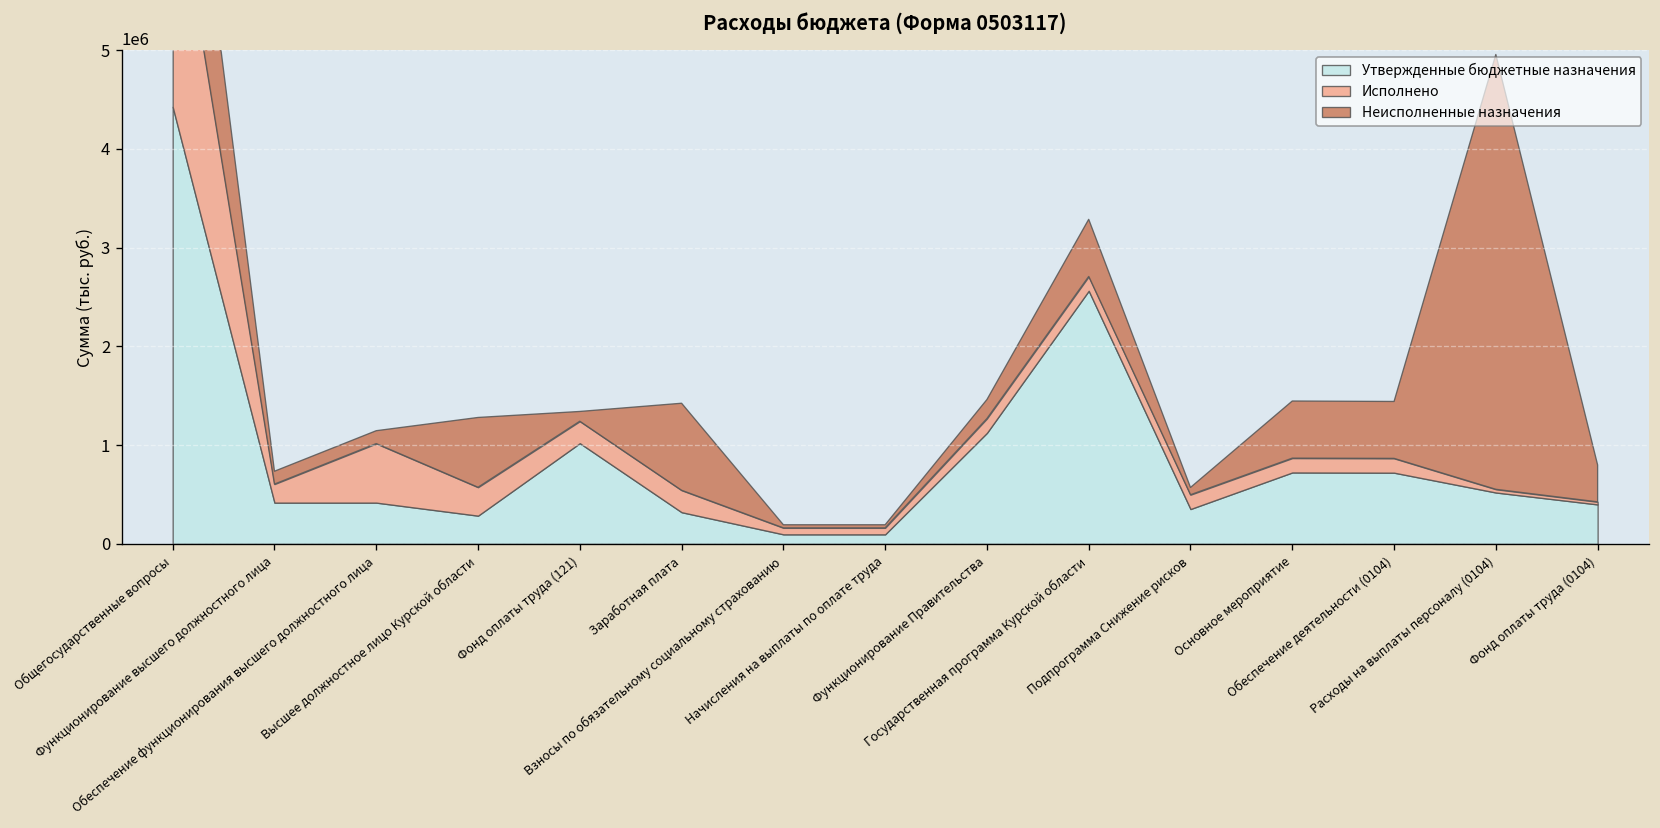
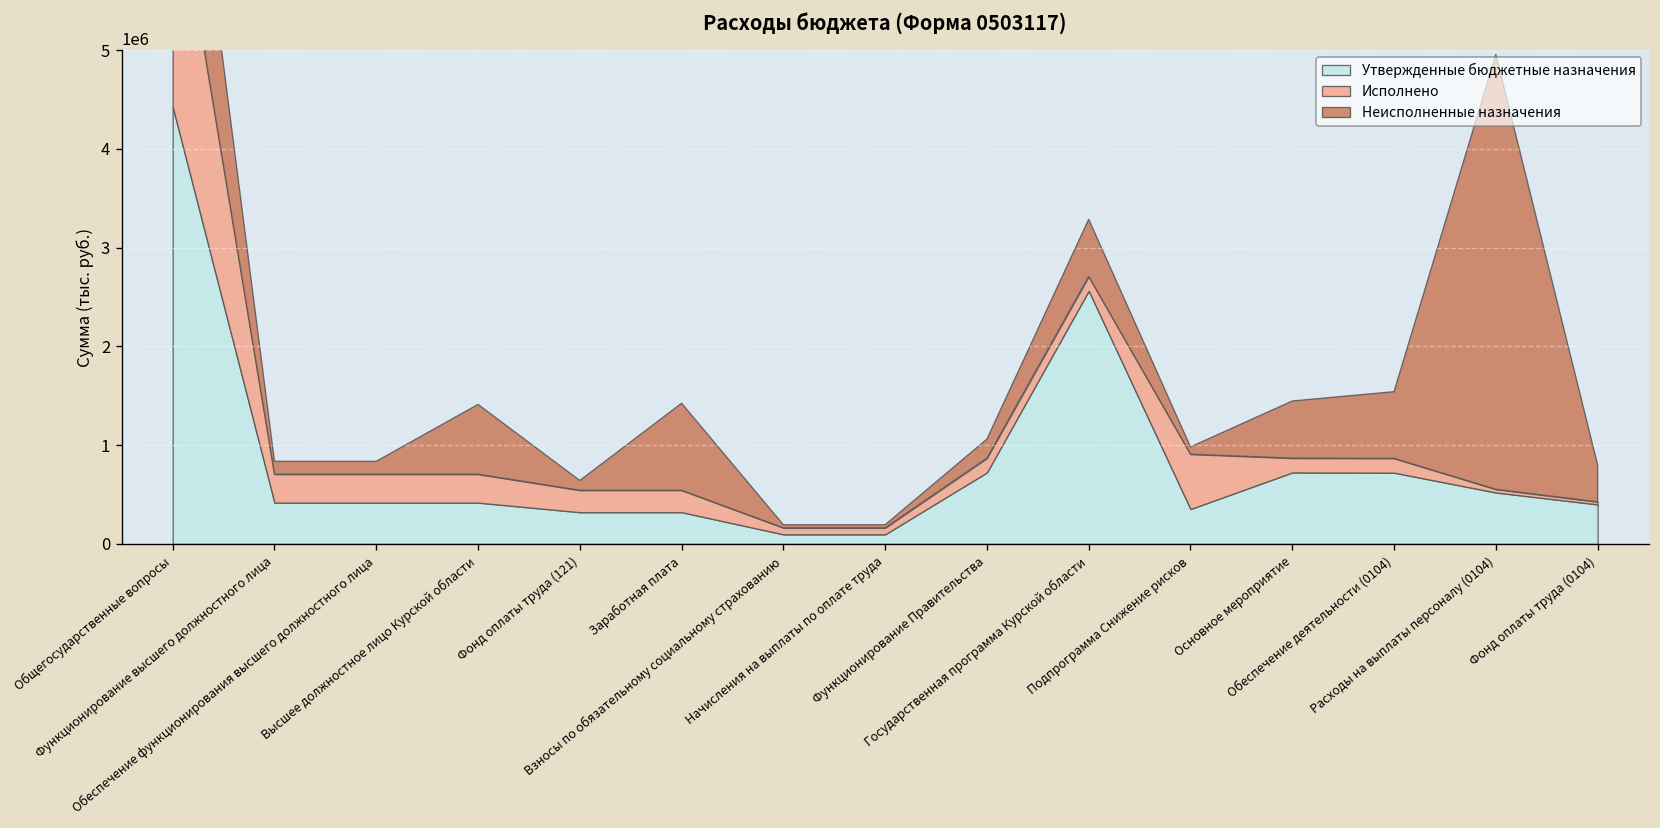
  {
    "Утвержденные бюджетные назначения": {
      "Общегосударственные вопросы": 4400000,
      "Функционирование высшего должностного лица": 400000,
      "Обеспечение функционирования высшего должностного лица": 400000,
-     "Высшее должностное лицо Курской области": 300000,
-     "Фонд оплаты труда (121)": 1000000,
+     "Высшее должностное лицо Курской области": 400000,
+     "Фонд оплаты труда (121)": 300000,
      "Заработная плата": 300000,
      "Взносы по обязательному социальному страхованию": 100000,
      "Начисления на выплаты по оплате труда": 100000,
-     "Функционирование Правительства": 1100000,
+     "Функционирование Правительства": 700000,
      "Государственная программа Курской области": 2600000,
      "Подпрограмма Снижение рисков": 400000,
      "Основное мероприятие": 700000,
      "Обеспечение деятельности (0104)": 700000,
      "Расходы на выплаты персоналу (0104)": 500000
    },
    "Исполнено": {
-     "Функционирование высшего должностного лица": 200000,
-     "Обеспечение функционирования высшего должностного лица": 600000,
+     "Функционирование высшего должностного лица": 300000,
+     "Обеспечение функционирования высшего должностного лица": 300000,
      "Высшее должностное лицо Курской области": 300000,
      "Фонд оплаты труда (121)": 200000,
      "Заработная плата": 200000,
      "Взносы по обязательному социальному страхованию": 100000,
      "Начисления на выплаты по оплате труда": 100000,
      "Функционирование Правительства": 100000,
      "Государственная программа Курской области": 100000,
-     "Подпрограмма Снижение рисков": 100000,
+     "Подпрограмма Снижение рисков": 600000,
      "Основное мероприятие": 100000,
      "Обеспечение деятельности (0104)": 100000,
      "Расходы на выплаты персоналу (0104)": 0
    },
    "Неисполненные назначения": {
      "Функционирование высшего должностного лица": 100000,
      "Обеспечение функционирования высшего должностного лица": 100000,
      "Высшее должностное лицо Курской области": 700000,
      "Фонд оплаты труда (121)": 100000,
      "Заработная плата": 900000,
      "Взносы по обязательному социальному страхованию": 0,
      "Начисления на выплаты по оплате труда": 0,
      "Функционирование Правительства": 200000,
      "Государственная программа Курской области": 600000,
      "Подпрограмма Снижение рисков": 100000,
      "Основное мероприятие": 600000,
-     "Обеспечение деятельности (0104)": 600000,
+     "Обеспечение деятельности (0104)": 700000,
      "Расходы на выплаты персоналу (0104)": 4400000,
      "Фонд оплаты труда (0104)": 400000
    }
  }
